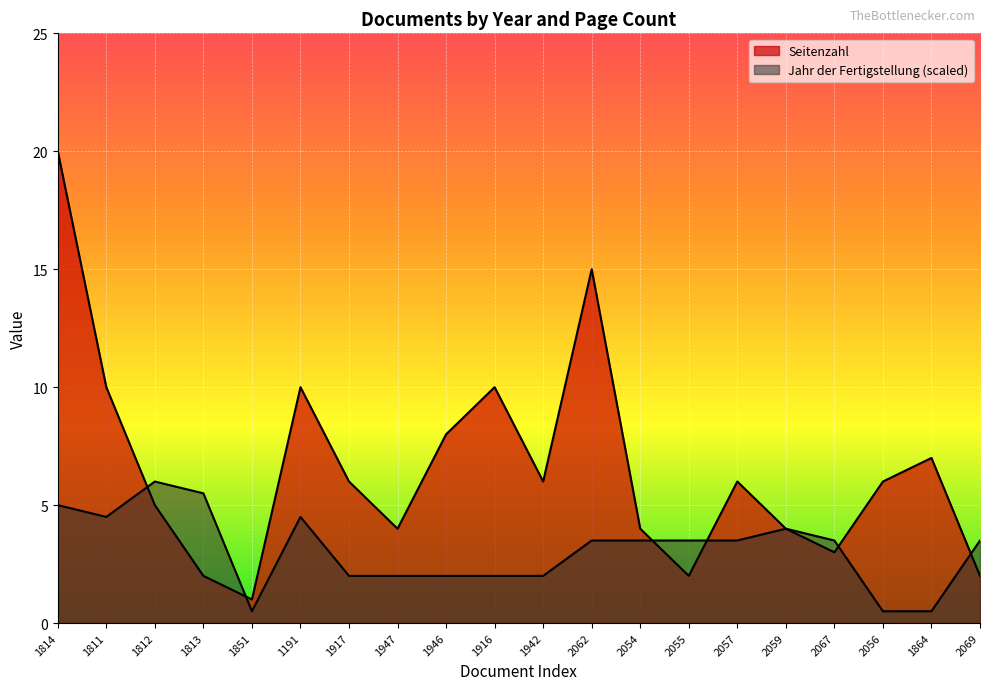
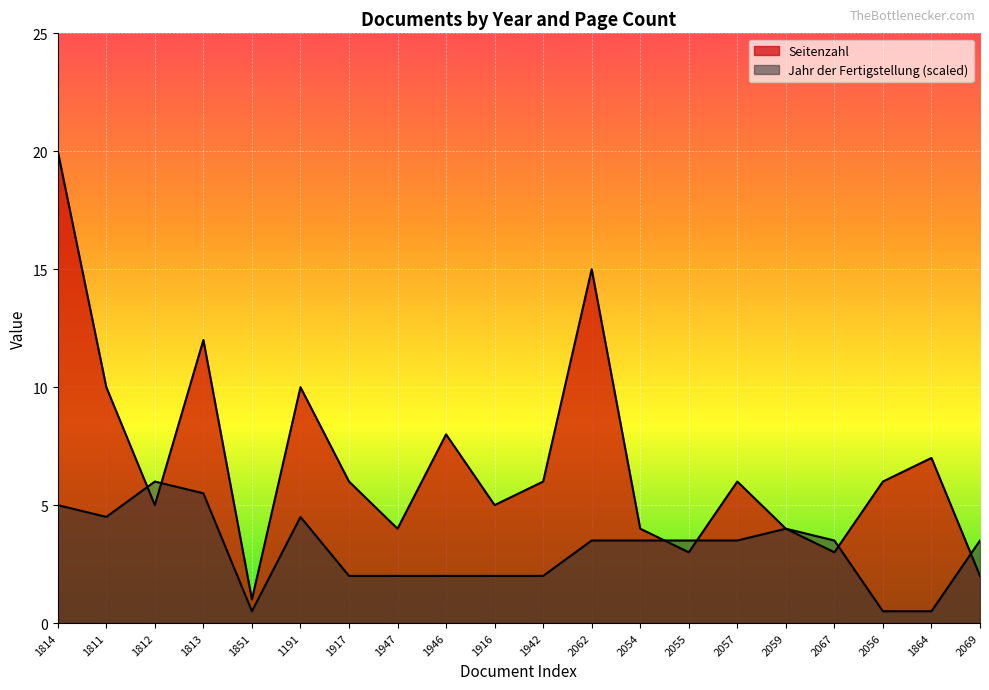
  {
    "Seitenzahl": {
      "1814": 20,
      "1811": 10,
      "1812": 5,
-     "1813": 2,
+     "1813": 12,
      "1851": 1,
      "1191": 10,
      "1917": 6,
      "1947": 4,
      "1946": 8,
-     "1916": 10,
+     "1916": 5,
      "1942": 6,
      "2062": 15,
      "2054": 4,
-     "2055": 2,
+     "2055": 3,
      "2057": 6,
      "2067": 3,
      "2056": 6,
      "1864": 7,
      "2069": 2
    },
    "Jahr der Fertigstellung (scaled)": {
      "1814": 5,
      "1811": 4.5,
      "1812": 6,
      "1813": 5.5,
      "1851": 0.5,
      "1191": 4.5,
      "1917": 2,
      "1947": 2,
      "1946": 2,
      "1916": 2,
      "1942": 2,
      "2062": 3.5,
      "2054": 3.5,
      "2055": 3.5,
      "2057": 3.5,
      "2067": 3.5,
      "2056": 0.5,
      "1864": 0.5,
      "2069": 3.5
    }
  }
